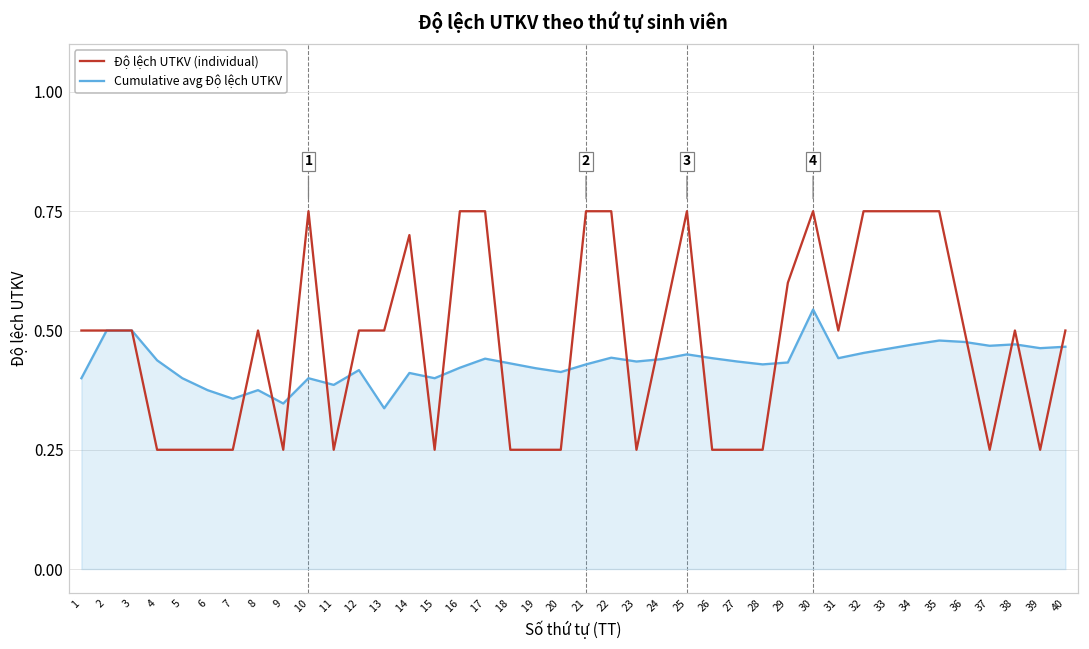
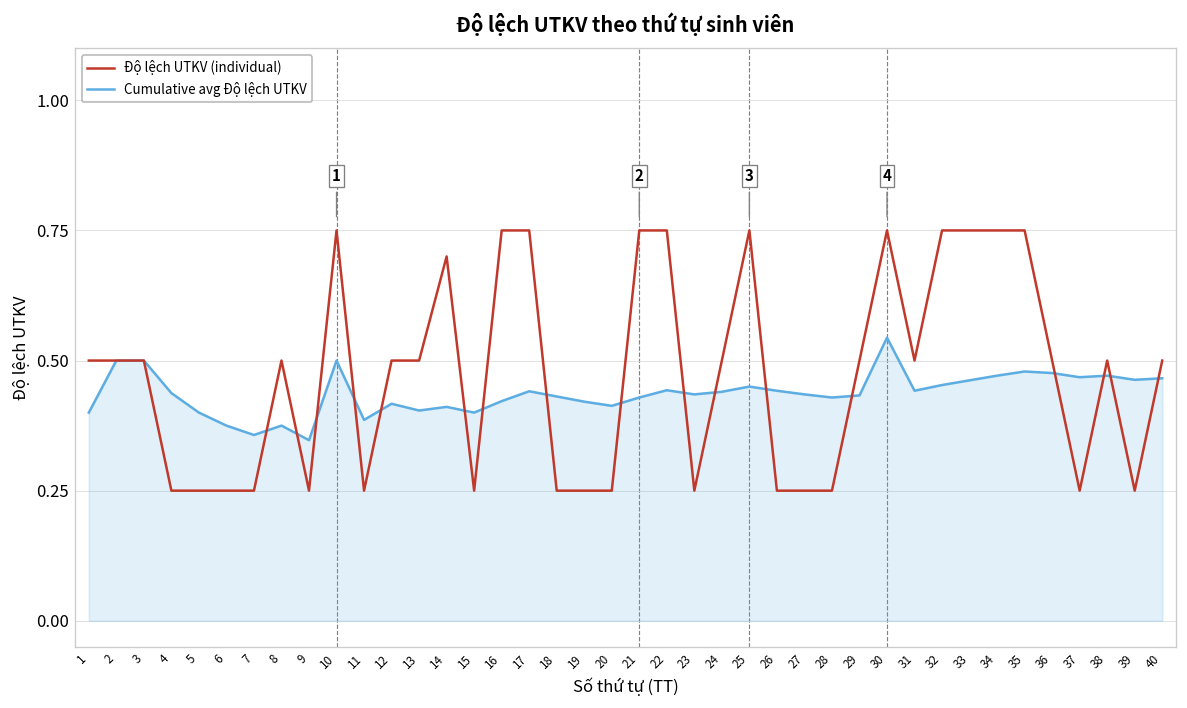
  {
    "Độ lệch UTKV (individual)": {
      "1": 0.5,
      "4": 0.25,
      "5": 0.25,
      "6": 0.25,
      "7": 0.25,
      "8": 0.5,
      "9": 0.25,
      "10": 0.75,
      "11": 0.25,
      "12": 0.5,
      "13": 0.5,
      "14": 0.7,
      "15": 0.25,
      "16": 0.75,
      "17": 0.75,
      "18": 0.25,
      "19": 0.25,
      "20": 0.25,
      "21": 0.75,
      "22": 0.75,
      "23": 0.25,
      "24": 0.5,
      "25": 0.75,
      "26": 0.25,
      "27": 0.25,
      "28": 0.25,
-     "29": 0.6,
+     "29": 0.5,
      "30": 0.75,
      "31": 0.5,
      "32": 0.75,
      "33": 0.75,
      "34": 0.75,
      "35": 0.75,
      "36": 0.5,
      "37": 0.25,
      "38": 0.5,
      "39": 0.25,
      "40": 0.5
    },
    "Cumulative avg Độ lệch UTKV": {
      "1": 0.40,
      "4": 0.44,
      "5": 0.40,
      "6": 0.38,
      "7": 0.36,
      "8": 0.38,
      "9": 0.35,
-     "10": 0.4,
+     "10": 0.5,
      "11": 0.39,
      "12": 0.42,
-     "13": 0.34,
+     "13": 0.40,
      "14": 0.41,
      "15": 0.40,
      "16": 0.42,
      "17": 0.44,
      "18": 0.43,
      "19": 0.42,
      "20": 0.41,
      "21": 0.43,
      "22": 0.44,
      "23": 0.44,
      "24": 0.44,
      "25": 0.45,
      "26": 0.44,
      "27": 0.44,
      "28": 0.43,
      "29": 0.43,
      "30": 0.54,
      "31": 0.44,
      "32": 0.45,
      "33": 0.46,
      "34": 0.47,
      "35": 0.48,
      "36": 0.48,
      "37": 0.47,
      "38": 0.47,
      "39": 0.46,
      "40": 0.47
    }
  }
